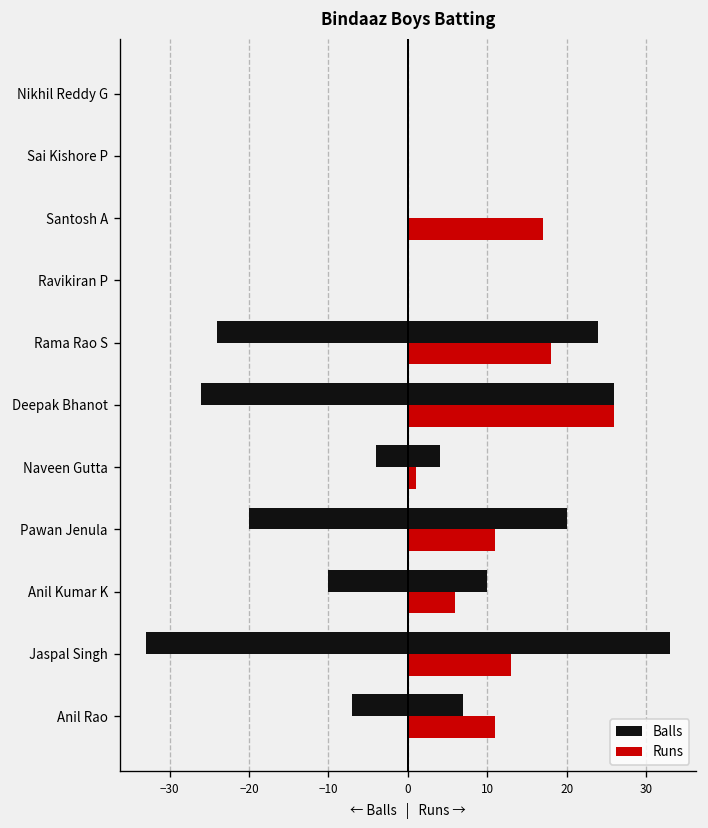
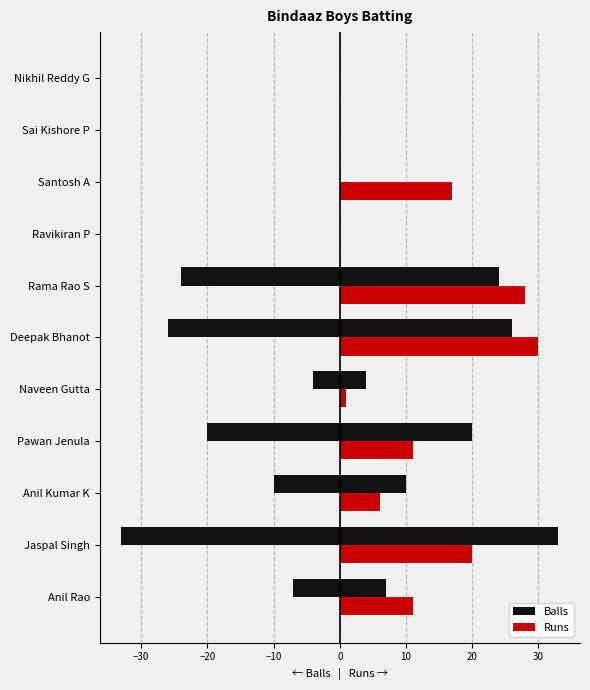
  {
    "Runs": {
      "Nikhil Reddy G": 0,
      "Sai Kishore P": 0,
      "Santosh A": 17,
      "Ravikiran P": 0,
-     "Rama Rao S": 18,
-     "Deepak Bhanot": 26,
+     "Rama Rao S": 28,
+     "Deepak Bhanot": 30,
      "Naveen Gutta": 1,
      "Pawan Jenula": 11,
      "Anil Kumar K": 6,
-     "Jaspal Singh": 13,
+     "Jaspal Singh": 20,
      "Anil Rao": 11
    }
  }
